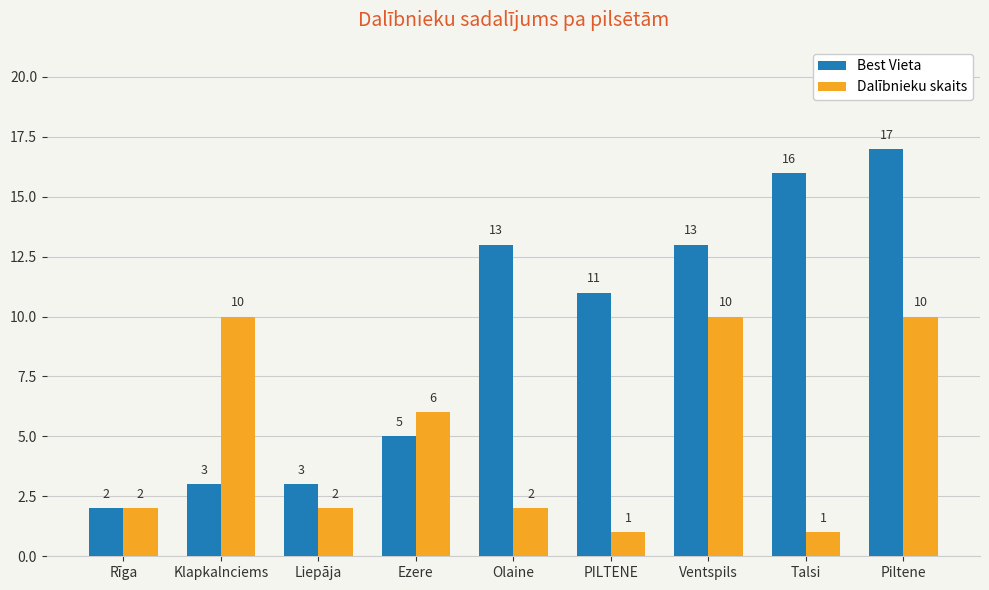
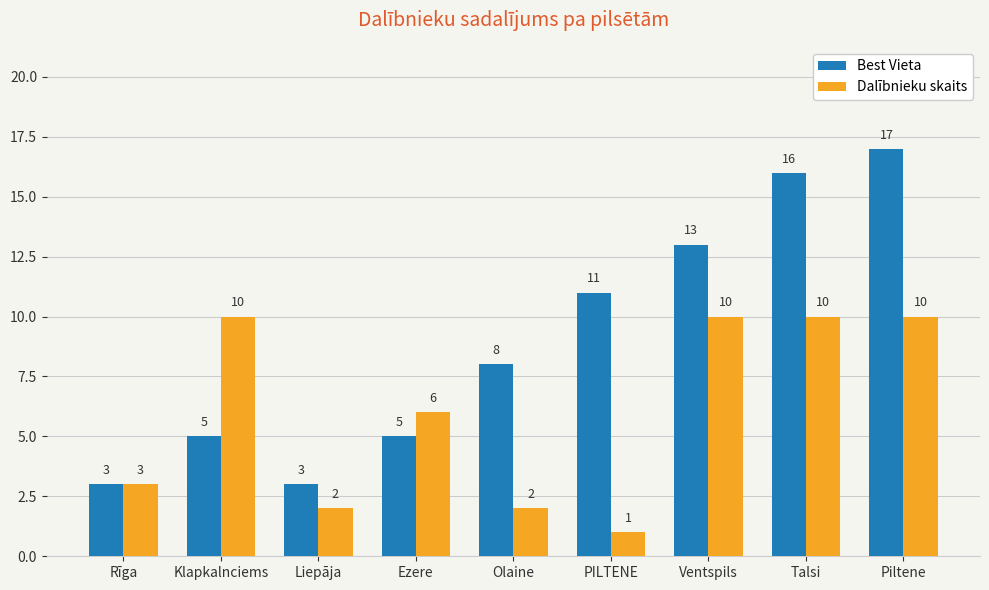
  {
    "Best Vieta": {
-     "Rīga": 2,
-     "Klapkalnciems": 3,
+     "Rīga": 3,
+     "Klapkalnciems": 5,
      "Liepāja": 3,
      "Ezere": 5,
-     "Olaine": 13,
+     "Olaine": 8,
      "PILTENE": 11,
      "Ventspils": 13,
      "Talsi": 16,
      "Piltene": 17
    },
    "Dalībnieku skaits": {
-     "Rīga": 2,
+     "Rīga": 3,
      "Klapkalnciems": 10,
      "Liepāja": 2,
      "Ezere": 6,
      "Olaine": 2,
      "PILTENE": 1,
      "Ventspils": 10,
-     "Talsi": 1,
+     "Talsi": 10,
      "Piltene": 10
    }
  }
